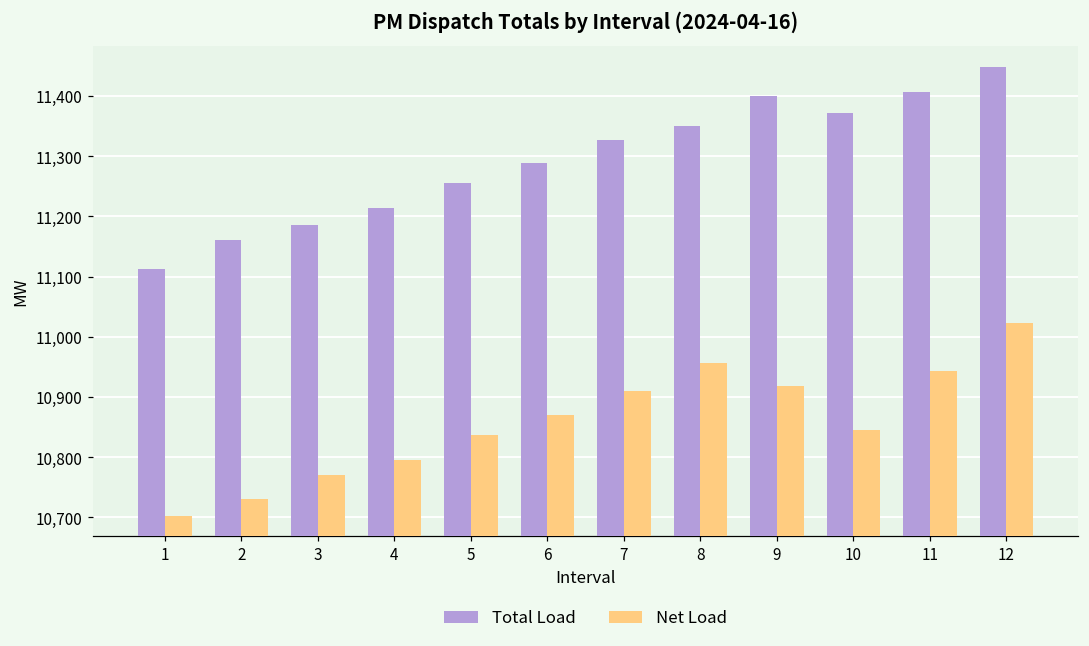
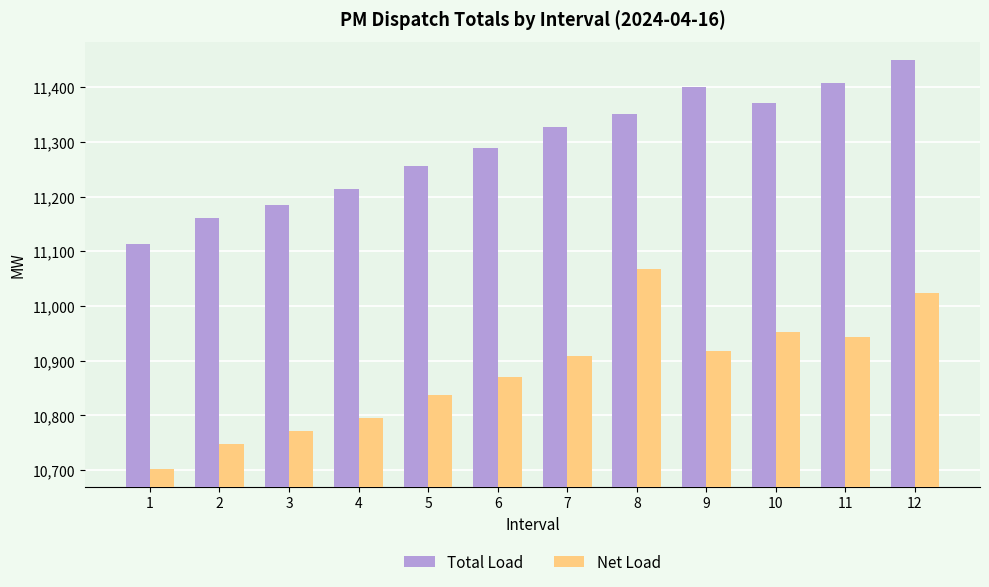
  {
    "Total Load": {
      "1": "11,110",
      "2": "11,160",
      "3": "11,190",
      "4": "11,210",
      "5": "11,260",
      "6": "11,290",
      "7": "11,330",
      "8": "11,350",
      "9": "11,400",
      "10": "11,370",
      "11": "11,410",
      "12": "11,450"
    },
    "Net Load": {
      "1": "10,700",
-     "2": "10,730",
+     "2": "10,750",
      "3": "10,770",
      "4": "10,800",
      "5": "10,840",
      "6": "10,870",
      "7": "10,910",
-     "8": "10,960",
+     "8": "11,070",
      "9": "10,920",
-     "10": "10,850",
+     "10": "10,950",
      "11": "10,940",
      "12": "11,020"
    }
  }
